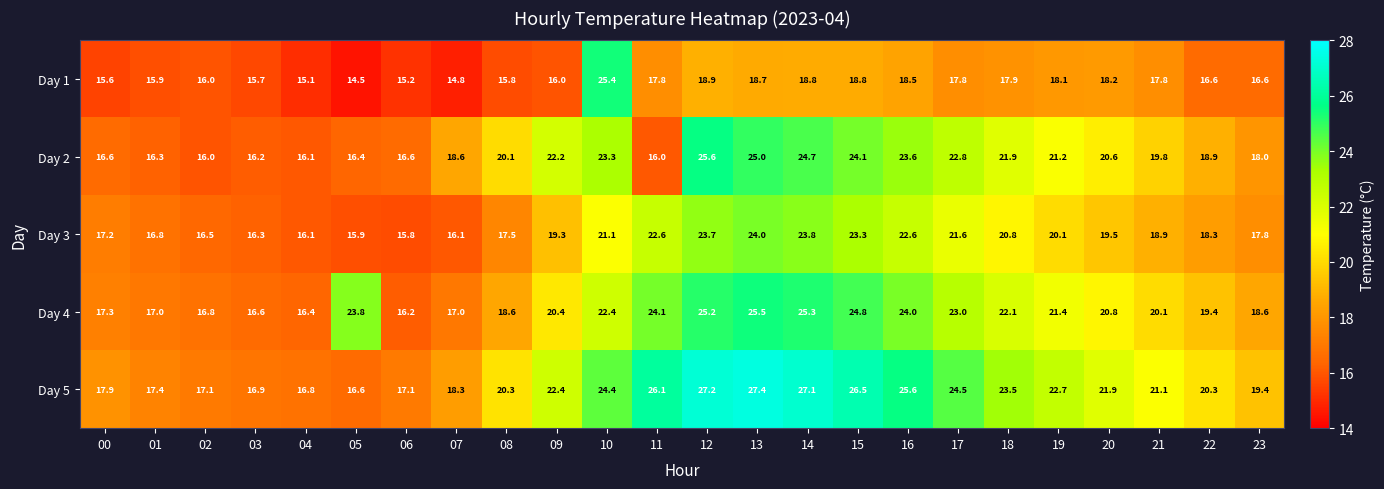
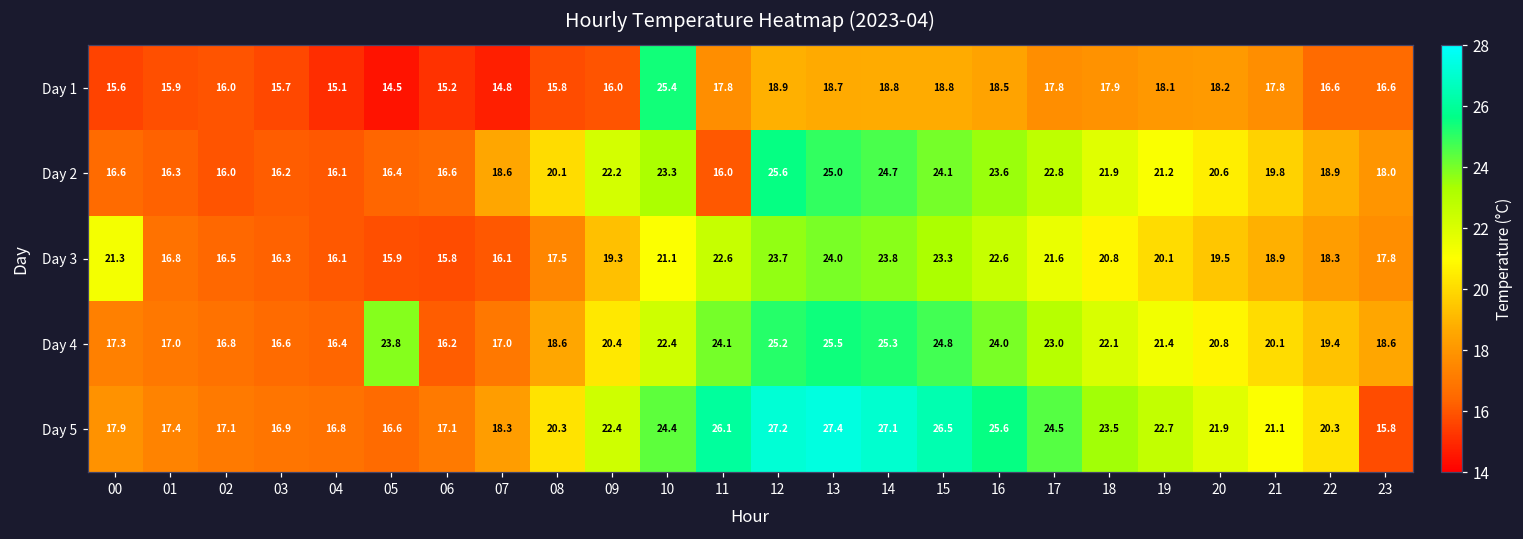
  {
    "Day 1": {
      "00": 15.6,
      "01": 15.9,
      "02": 16.0,
      "03": 15.7,
      "04": 15.1,
      "05": 14.5,
      "06": 15.2,
      "07": 14.8,
      "08": 15.8,
      "09": 16.0,
      "10": 25.4,
      "11": 17.8,
      "12": 18.9,
      "13": 18.7,
      "14": 18.8,
      "15": 18.8,
      "16": 18.5,
      "17": 17.8,
      "18": 17.9,
      "19": 18.1,
      "20": 18.2,
      "21": 17.8,
      "22": 16.6,
      "23": 16.6
    },
    "Day 2": {
      "00": 16.6,
      "01": 16.3,
      "02": 16.0,
      "03": 16.2,
      "04": 16.1,
      "05": 16.4,
      "06": 16.6,
      "07": 18.6,
      "08": 20.1,
      "09": 22.2,
      "10": 23.3,
      "11": 16.0,
      "12": 25.6,
      "13": 25.0,
      "14": 24.7,
      "15": 24.1,
      "16": 23.6,
      "17": 22.8,
      "18": 21.9,
      "19": 21.2,
      "20": 20.6,
      "21": 19.8,
      "22": 18.9,
      "23": 18.0
    },
    "Day 3": {
-     "00": 17.2,
+     "00": 21.3,
      "01": 16.8,
      "02": 16.5,
      "03": 16.3,
      "04": 16.1,
      "05": 15.9,
      "06": 15.8,
      "07": 16.1,
      "08": 17.5,
      "09": 19.3,
      "10": 21.1,
      "11": 22.6,
      "12": 23.7,
      "13": 24.0,
      "14": 23.8,
      "15": 23.3,
      "16": 22.6,
      "17": 21.6,
      "18": 20.8,
      "19": 20.1,
      "20": 19.5,
      "21": 18.9,
      "22": 18.3,
      "23": 17.8
    },
    "Day 4": {
      "00": 17.3,
      "01": 17.0,
      "02": 16.8,
      "03": 16.6,
      "04": 16.4,
      "05": 23.8,
      "06": 16.2,
      "07": 17.0,
      "08": 18.6,
      "09": 20.4,
      "10": 22.4,
      "11": 24.1,
      "12": 25.2,
      "13": 25.5,
      "14": 25.3,
      "15": 24.8,
      "16": 24.0,
      "17": 23.0,
      "18": 22.1,
      "19": 21.4,
      "20": 20.8,
      "21": 20.1,
      "22": 19.4,
      "23": 18.6
    },
    "Day 5": {
      "00": 17.9,
      "01": 17.4,
      "02": 17.1,
      "03": 16.9,
      "04": 16.8,
      "05": 16.6,
      "06": 17.1,
      "07": 18.3,
      "08": 20.3,
      "09": 22.4,
      "10": 24.4,
      "11": 26.1,
      "12": 27.2,
      "13": 27.4,
      "14": 27.1,
      "15": 26.5,
      "16": 25.6,
      "17": 24.5,
      "18": 23.5,
      "19": 22.7,
      "20": 21.9,
      "21": 21.1,
      "22": 20.3,
-     "23": 19.4
+     "23": 15.8
    }
  }
